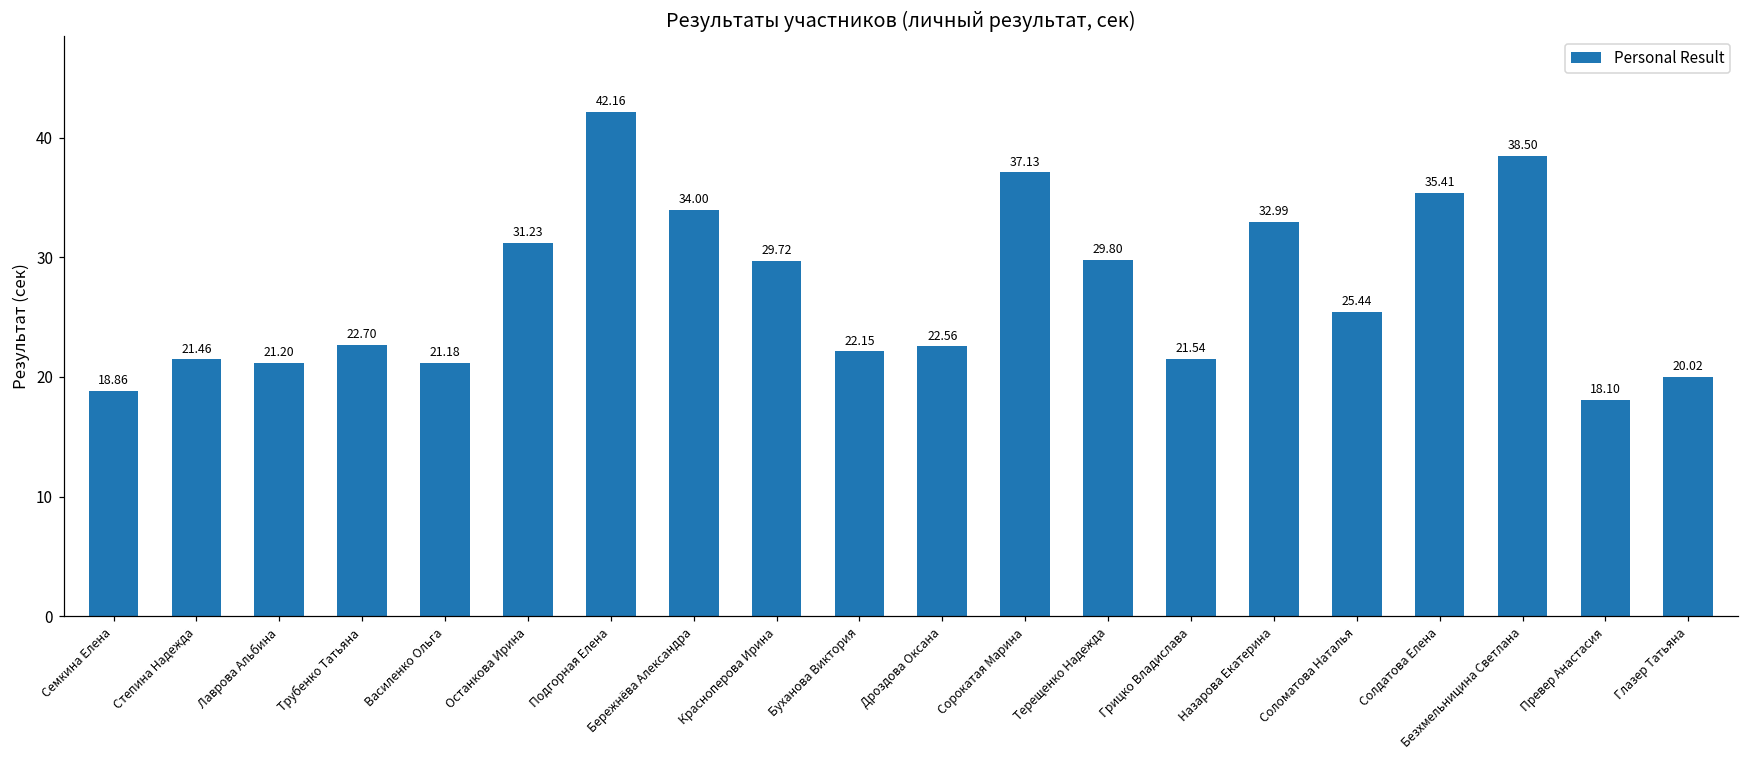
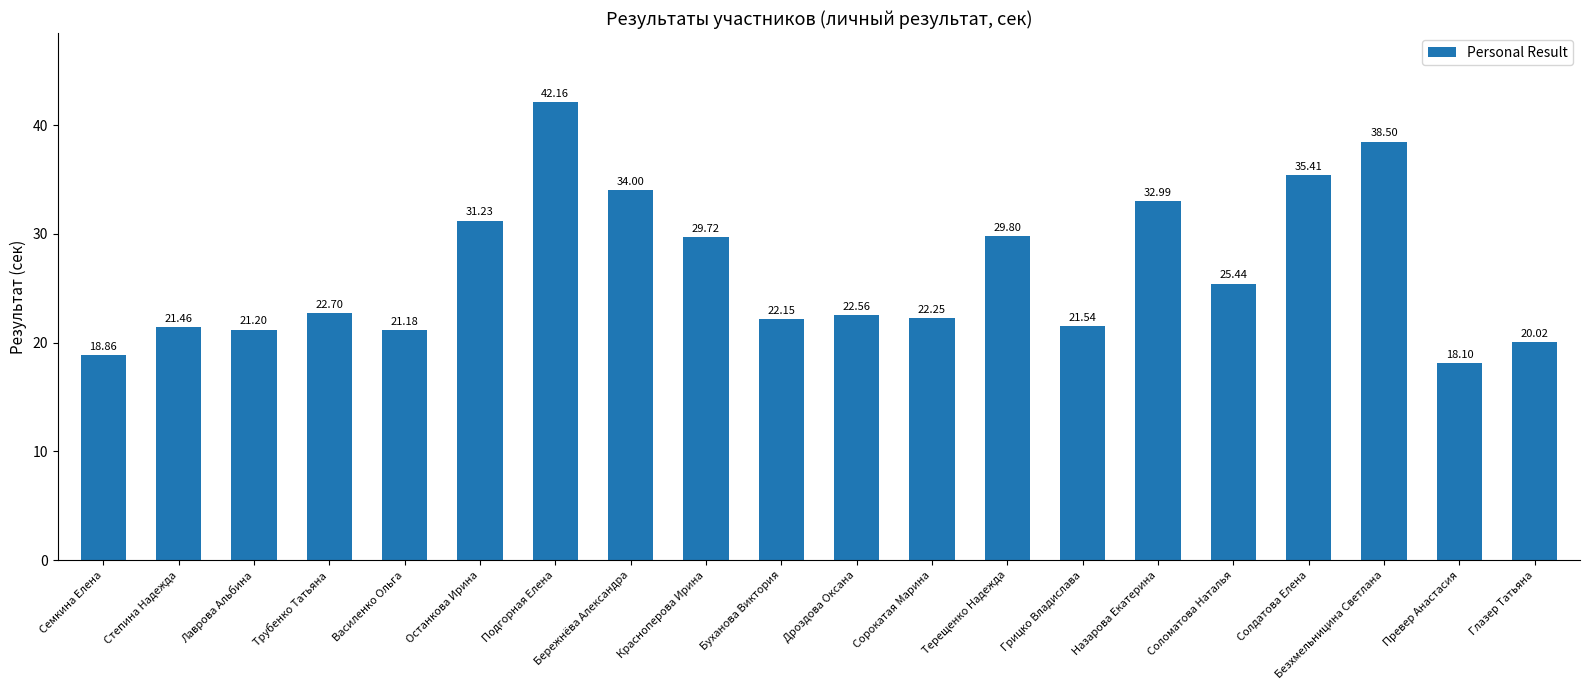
  {
    "Семкина Елена": 18.86,
    "Степина Надежда": 21.46,
    "Лаврова Альбина": 21.20,
    "Трубенко Татьяна": 22.70,
    "Василенко Ольга": 21.18,
    "Останкова Ирина": 31.23,
    "Подгорная Елена": 42.16,
    "Бережнёва Александра": 34.00,
    "Красноперова Ирина": 29.72,
    "Буханова Виктория": 22.15,
    "Дроздова Оксана": 22.56,
-   "Сорокатая Марина": 37.13,
+   "Сорокатая Марина": 22.25,
    "Терещенко Надежда": 29.80,
    "Грицко Владислава": 21.54,
    "Назарова Екатерина": 32.99,
    "Соломатова Наталья": 25.44,
    "Солдатова Елена": 35.41,
    "Безхмельницина Светлана": 38.50,
    "Превер Анастасия": 18.10,
    "Глазер Татьяна": 20.02
  }
